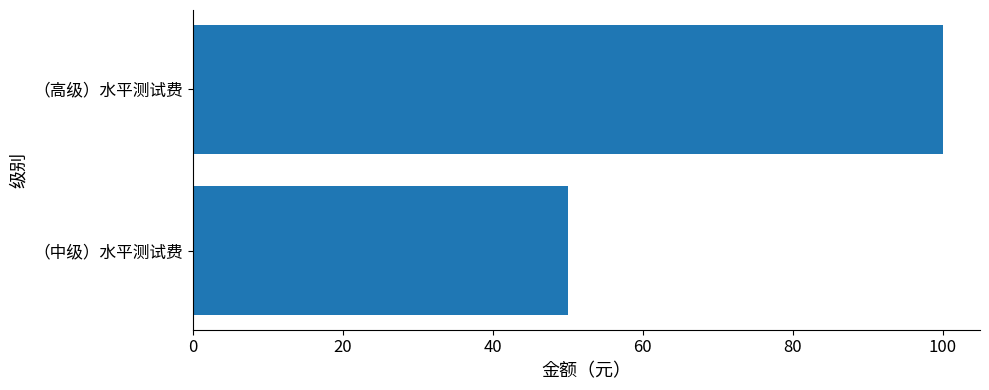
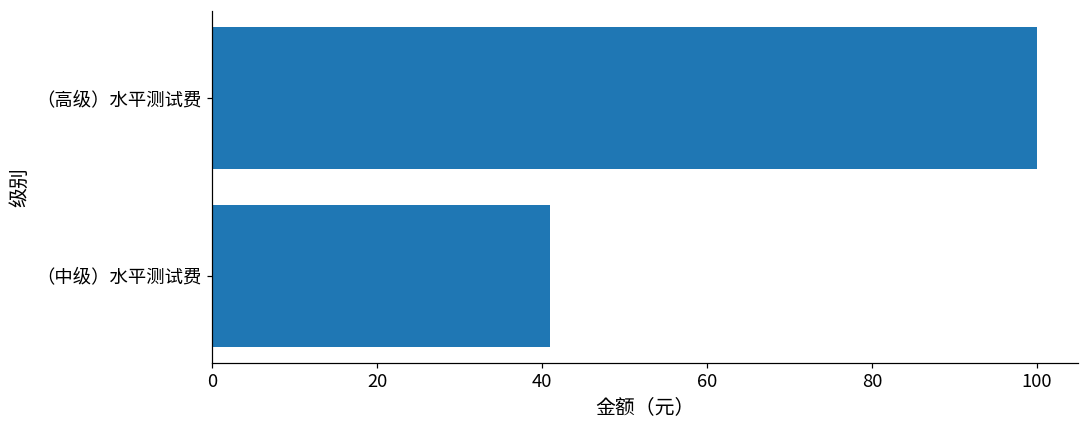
  {
    "（高级）水平测试费": 100,
-   "（中级）水平测试费": 50
+   "（中级）水平测试费": 41
  }
